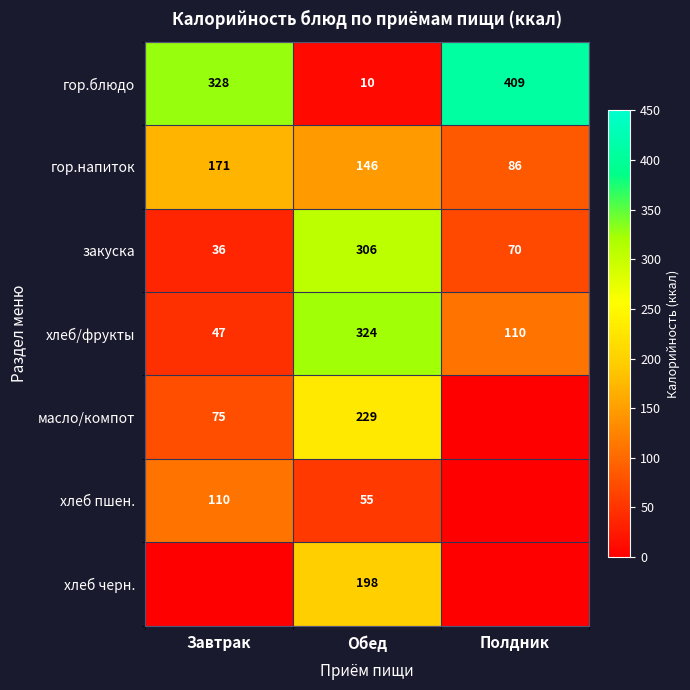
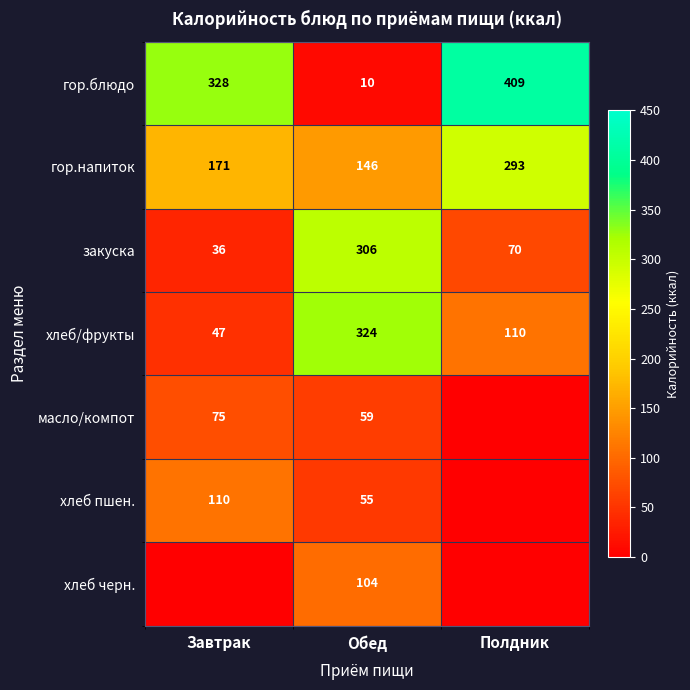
  {
    "гор.блюдо": {
      "Завтрак": 328,
      "Обед": 10,
      "Полдник": 409
    },
    "гор.напиток": {
      "Завтрак": 171,
      "Обед": 146,
-     "Полдник": 86
+     "Полдник": 293
    },
    "закуска": {
      "Завтрак": 36,
      "Обед": 306,
      "Полдник": 70
    },
    "хлеб/фрукты": {
      "Завтрак": 47,
      "Обед": 324,
      "Полдник": 110
    },
    "масло/компот": {
      "Завтрак": 75,
-     "Обед": 229
+     "Обед": 59
    },
    "хлеб пшен.": {
      "Завтрак": 110,
      "Обед": 55
    },
    "хлеб черн.": {
-     "Обед": 198
+     "Обед": 104
    }
  }
